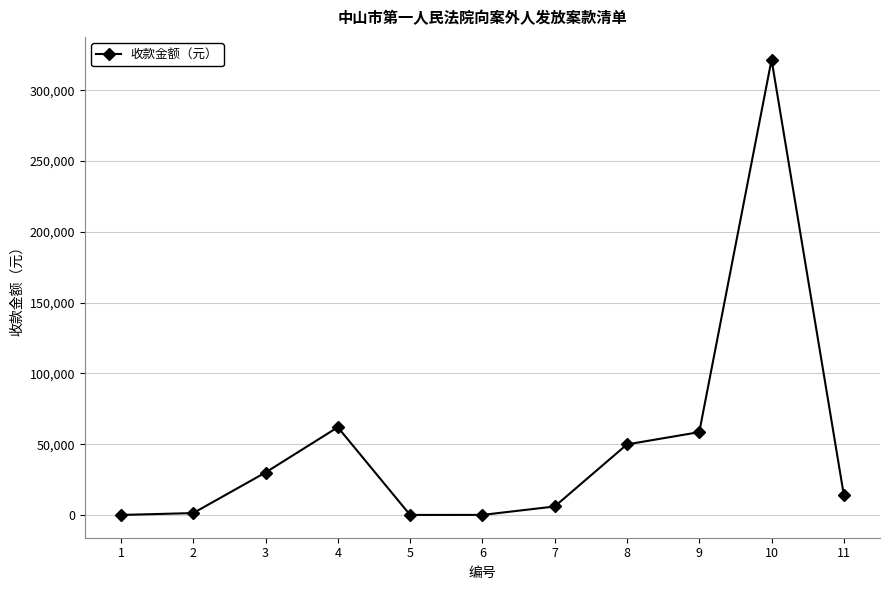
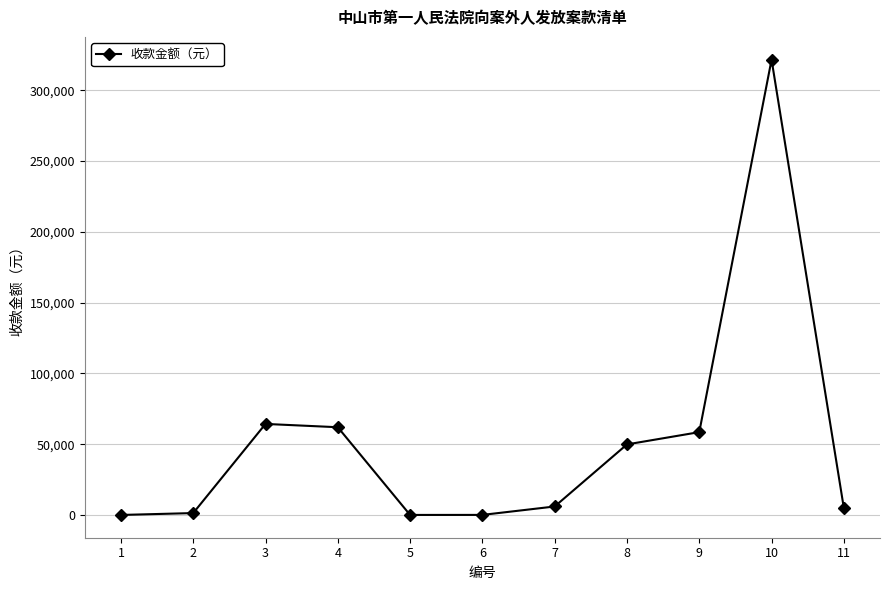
  {
    "1": "0",
    "2": "1,000",
-   "3": "30,000",
+   "3": "64,000",
    "4": "62,000",
    "5": "0",
    "6": "0",
    "7": "6,000",
    "8": "50,000",
    "9": "59,000",
    "10": "322,000",
-   "11": "14,000"
+   "11": "5,000"
  }
